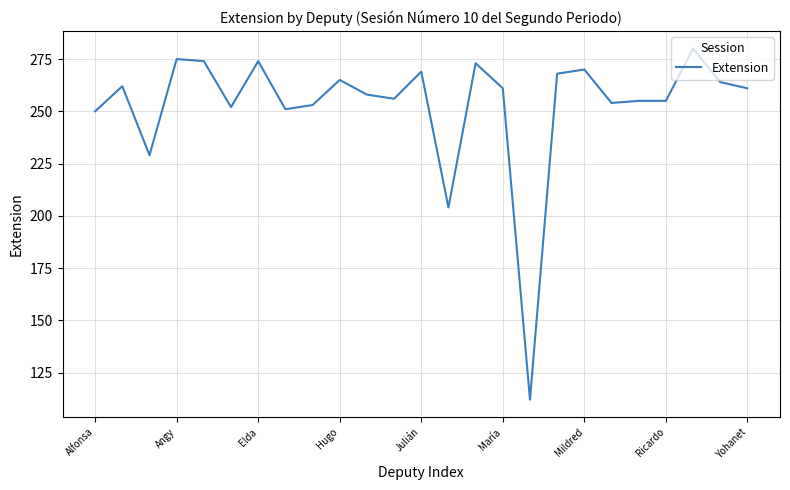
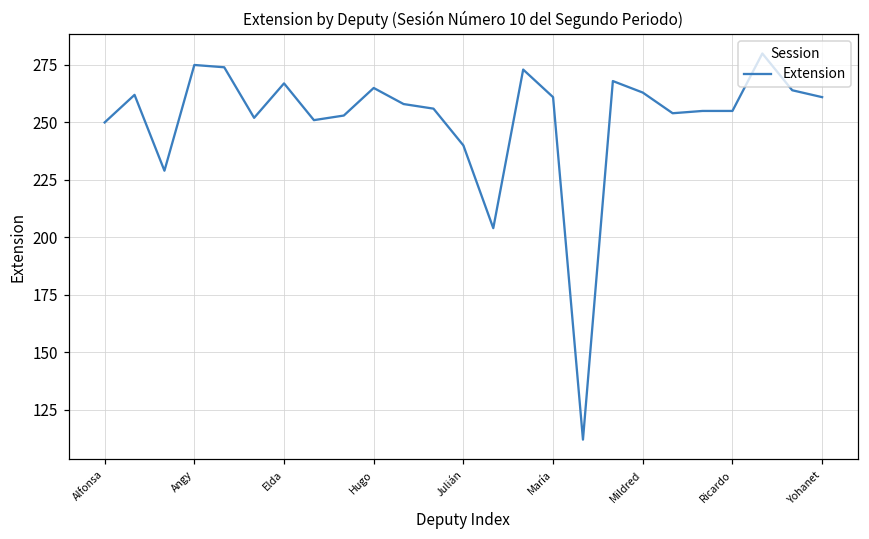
  {
    "Alfonsa": 250,
    "Angy": 275,
-   "Elda": 274,
+   "Elda": 267,
    "Hugo": 265,
-   "Julián": 269,
+   "Julián": 240,
    "María": 261,
-   "Mildred": 270,
+   "Mildred": 263,
    "Ricardo": 255,
    "Yohanet": 261
  }
